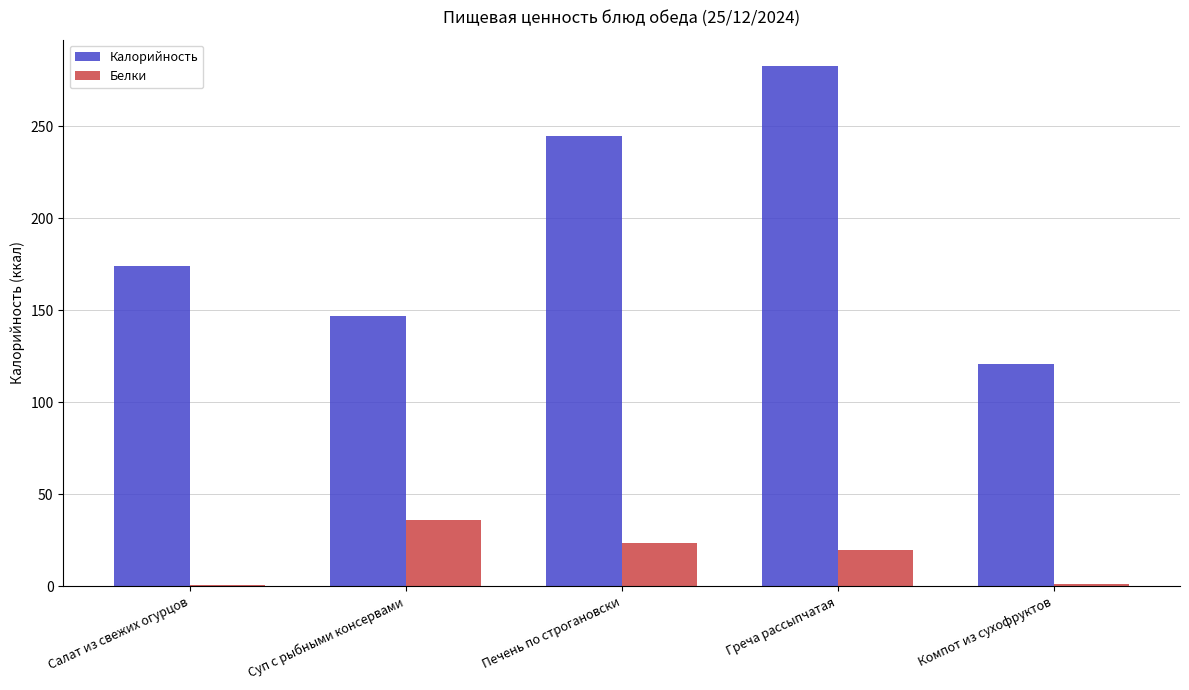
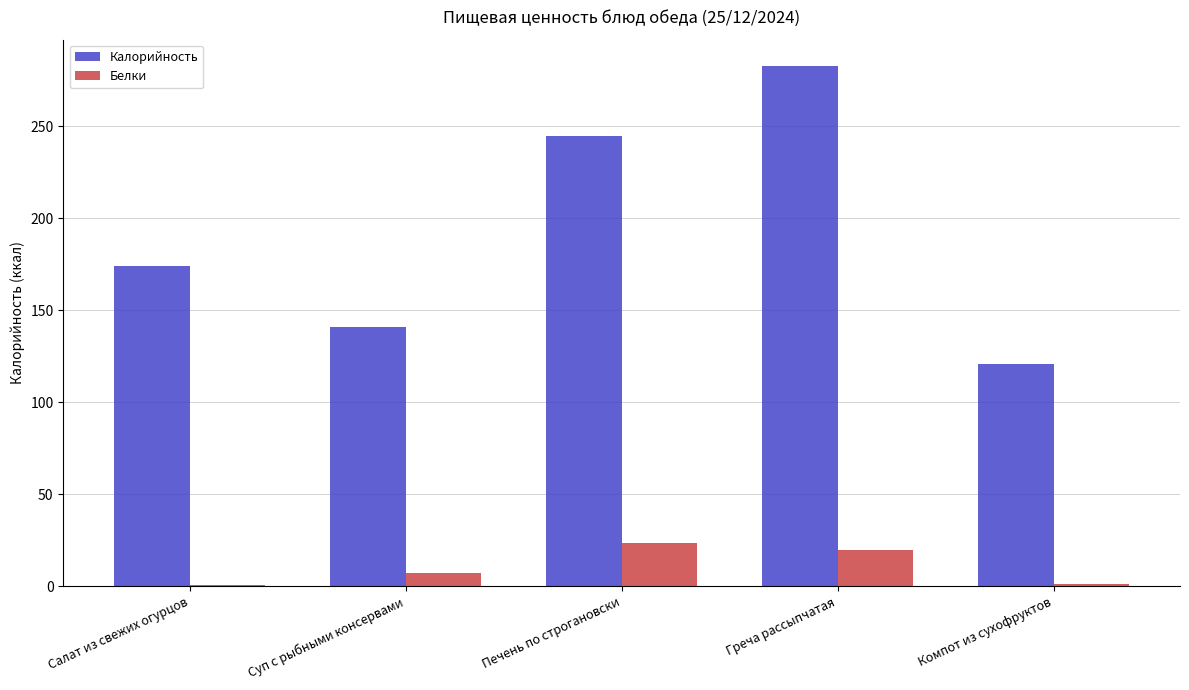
  {
    "Калорийность": {
      "Салат из свежих огурцов": 174,
-     "Суп с рыбными консервами": 147,
+     "Суп с рыбными консервами": 141,
      "Печень по строгановски": 245,
      "Греча рассыпчатая": 283,
      "Компот из сухофруктов": 121
    },
    "Белки": {
-     "Суп с рыбными консервами": 36,
+     "Суп с рыбными консервами": 7,
      "Печень по строгановски": 23,
      "Греча рассыпчатая": 20
    }
  }
